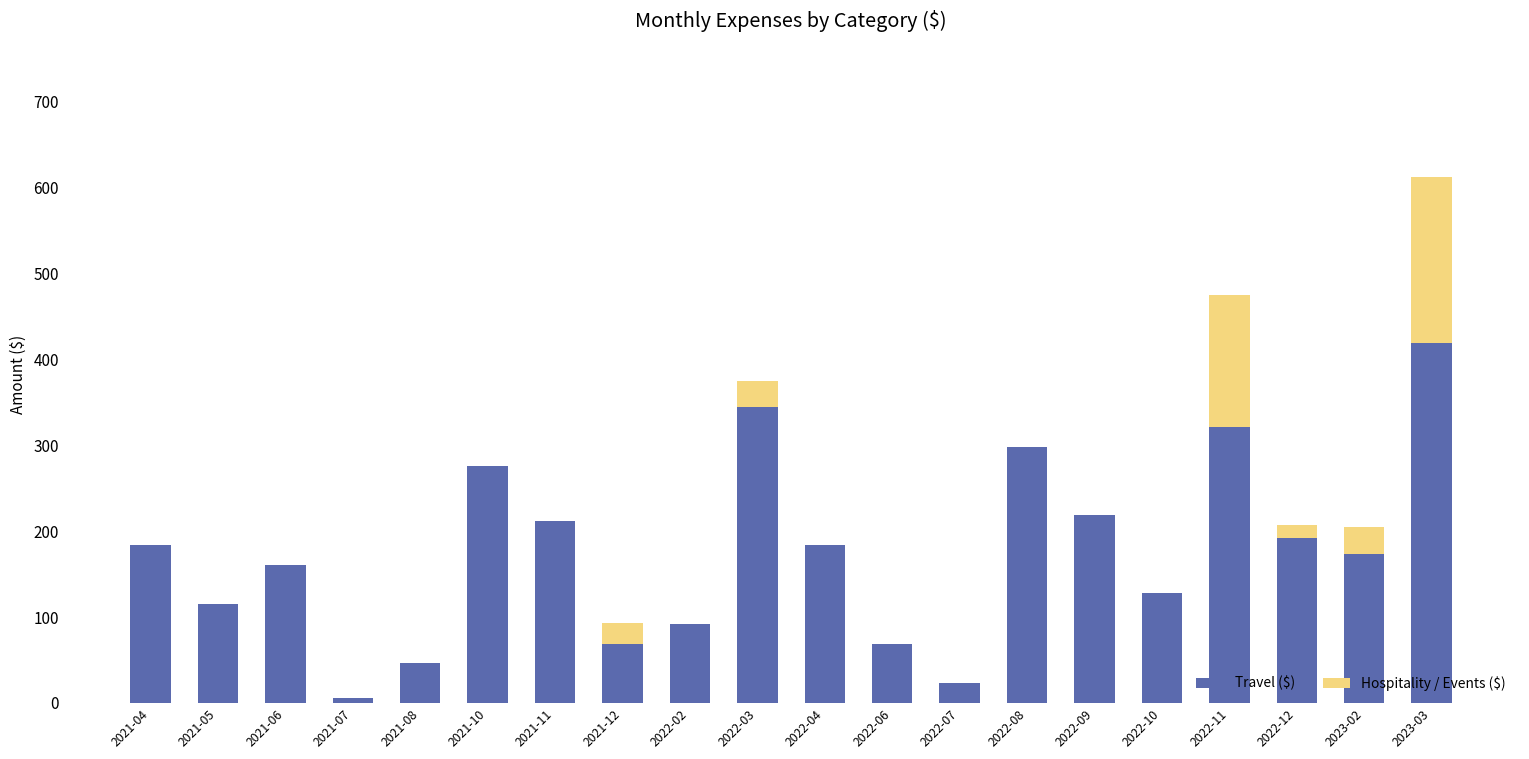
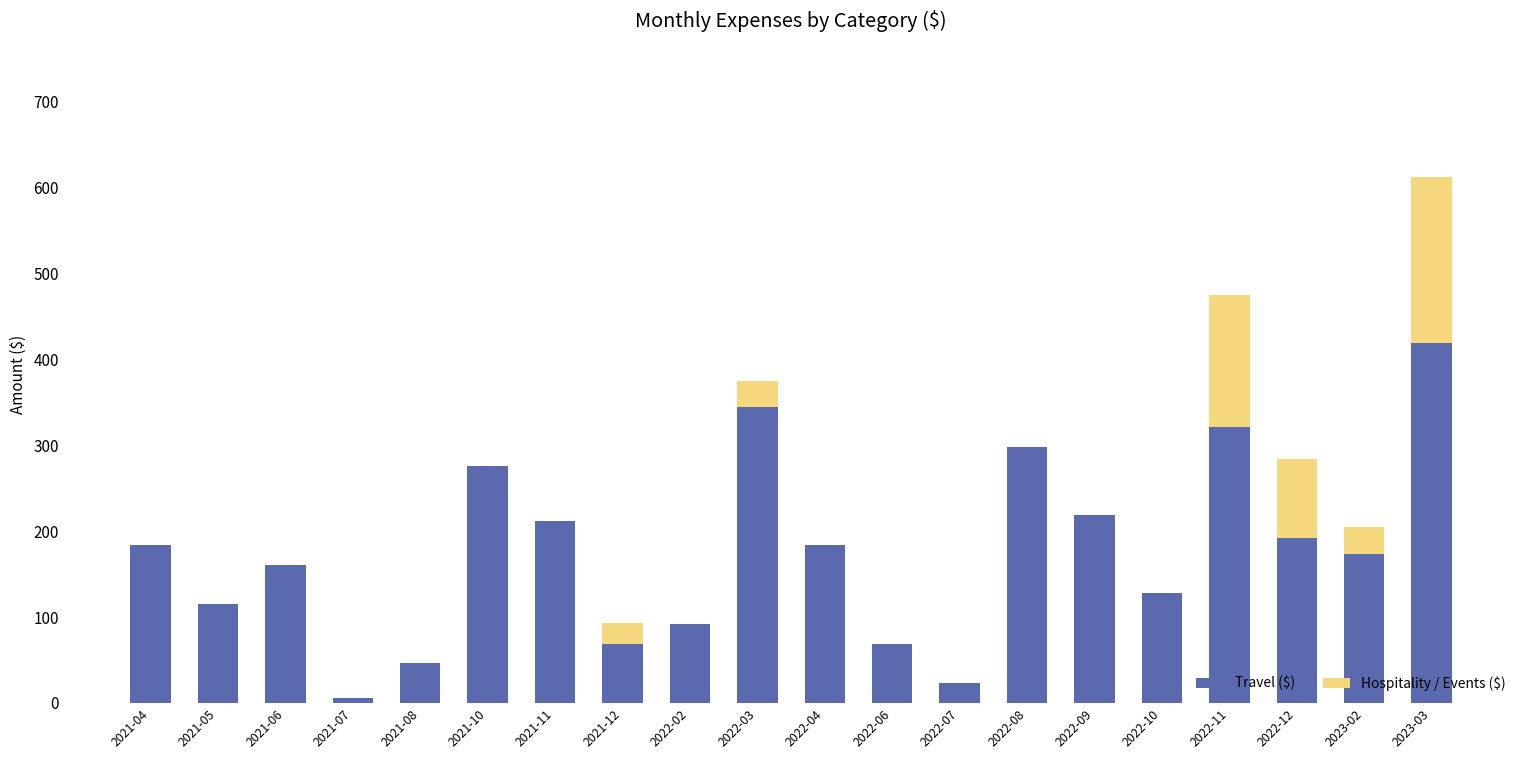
  {
    "Travel ($)": {
      "2021-04": 180,
      "2021-05": 110,
      "2021-06": 160,
      "2021-07": 10,
      "2021-08": 50,
      "2021-10": 280,
      "2021-11": 210,
      "2021-12": 70,
      "2022-02": 90,
      "2022-03": 340,
      "2022-04": 180,
      "2022-06": 70,
      "2022-07": 20,
      "2022-08": 300,
      "2022-09": 220,
      "2022-10": 130,
      "2022-11": 320,
      "2022-12": 190,
      "2023-02": 170,
      "2023-03": 420
    },
    "Hospitality / Events ($)": {
      "2021-04": 0,
      "2021-05": 0,
      "2021-06": 0,
      "2021-07": 0,
      "2021-08": 0,
      "2021-10": 0,
      "2021-11": 0,
      "2021-12": 20,
      "2022-02": 0,
      "2022-03": 30,
      "2022-04": 0,
      "2022-06": 0,
      "2022-07": 0,
      "2022-08": 0,
      "2022-09": 0,
      "2022-10": 0,
      "2022-11": 150,
-     "2022-12": 10,
+     "2022-12": 90,
      "2023-02": 30,
      "2023-03": 190
    }
  }
